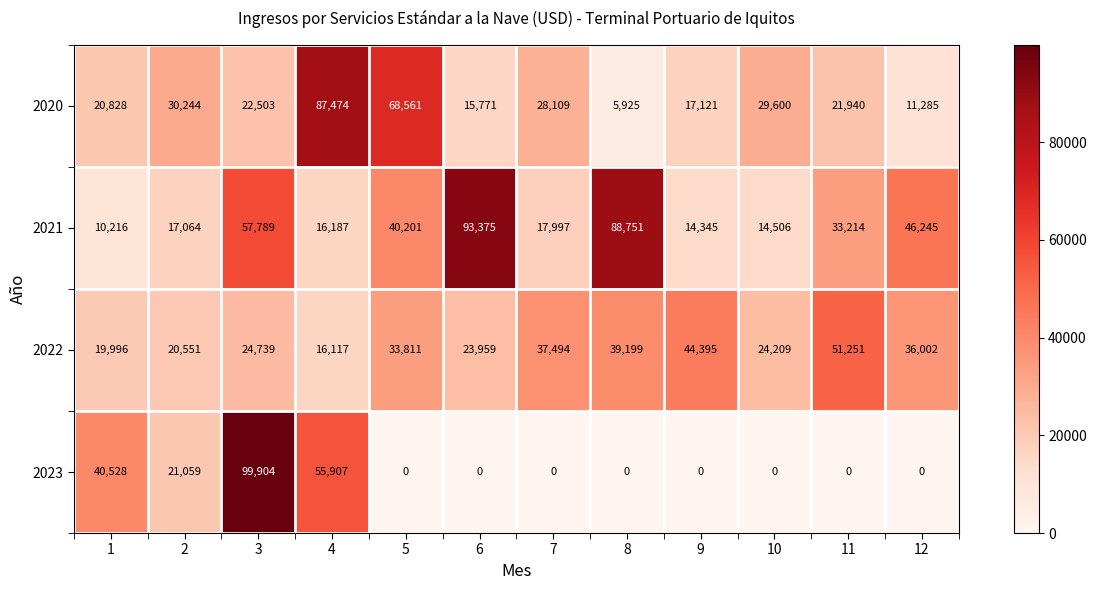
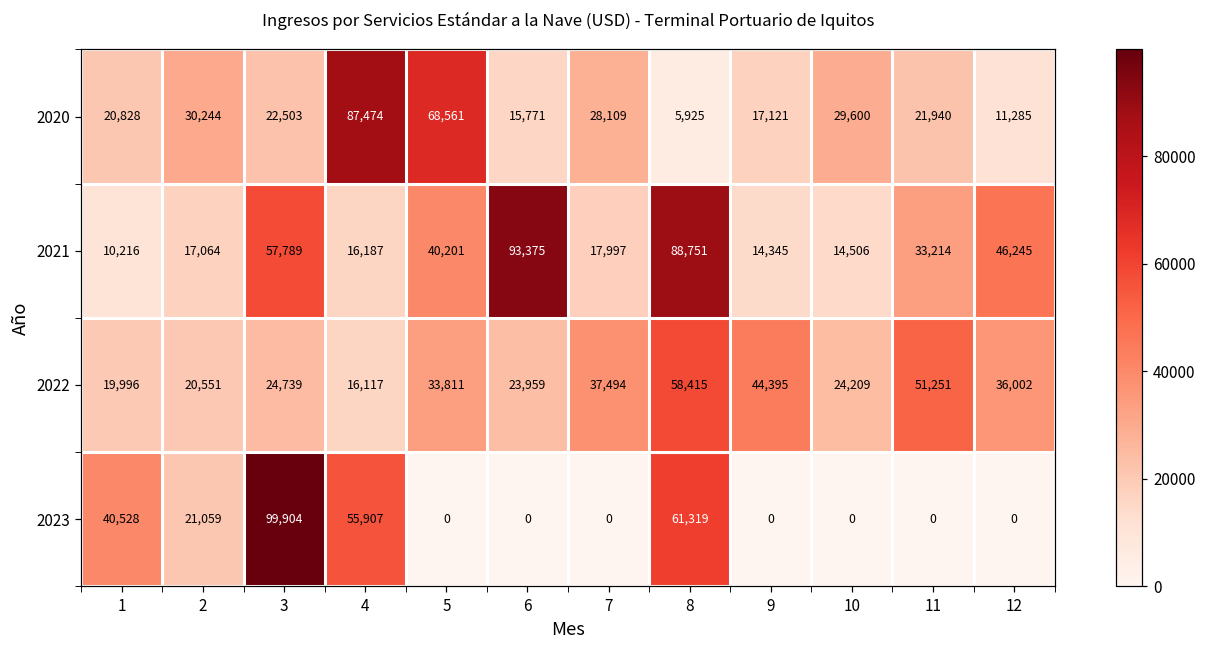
  {
    "2020": {
      "1": "20,828",
      "2": "30,244",
      "3": "22,503",
      "4": "87,474",
      "5": "68,561",
      "6": "15,771",
      "7": "28,109",
      "8": "5,925",
      "9": "17,121",
      "10": "29,600",
      "11": "21,940",
      "12": "11,285"
    },
    "2021": {
      "1": "10,216",
      "2": "17,064",
      "3": "57,789",
      "4": "16,187",
      "5": "40,201",
      "6": "93,375",
      "7": "17,997",
      "8": "88,751",
      "9": "14,345",
      "10": "14,506",
      "11": "33,214",
      "12": "46,245"
    },
    "2022": {
      "1": "19,996",
      "2": "20,551",
      "3": "24,739",
      "4": "16,117",
      "5": "33,811",
      "6": "23,959",
      "7": "37,494",
-     "8": "39,199",
+     "8": "58,415",
      "9": "44,395",
      "10": "24,209",
      "11": "51,251",
      "12": "36,002"
    },
    "2023": {
      "1": "40,528",
      "2": "21,059",
      "3": "99,904",
      "4": "55,907",
      "5": "0",
      "6": "0",
      "7": "0",
-     "8": "0",
+     "8": "61,319",
      "9": "0",
      "10": "0",
      "11": "0",
      "12": "0"
    }
  }
